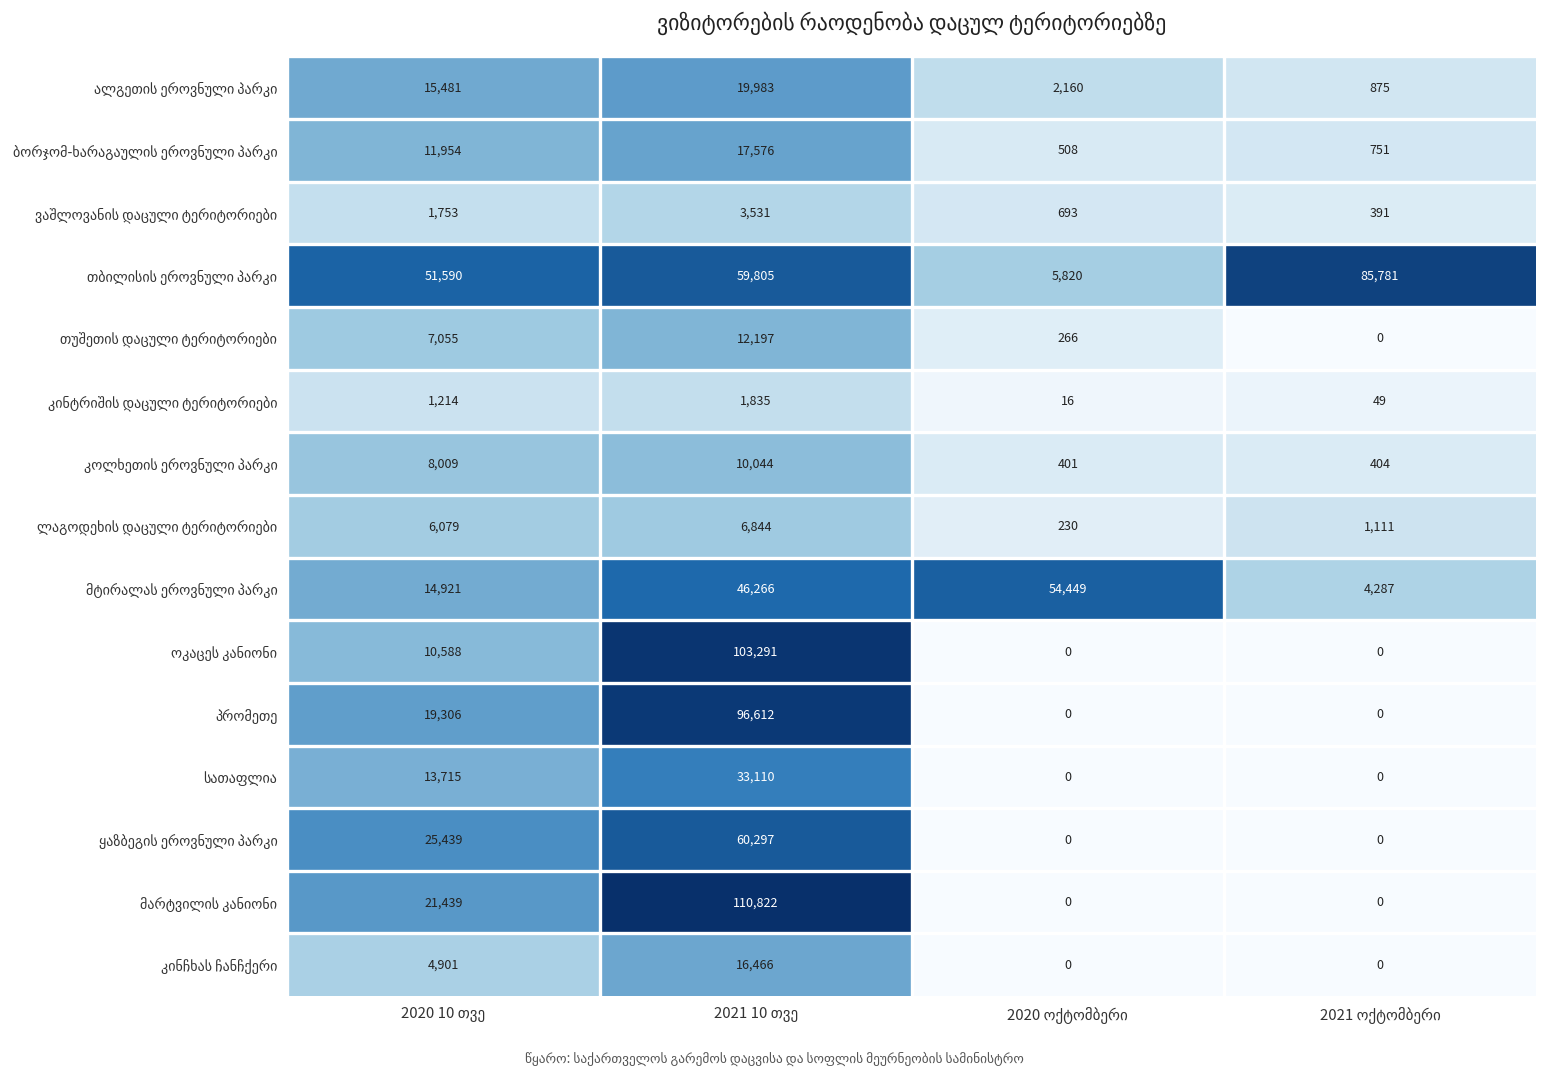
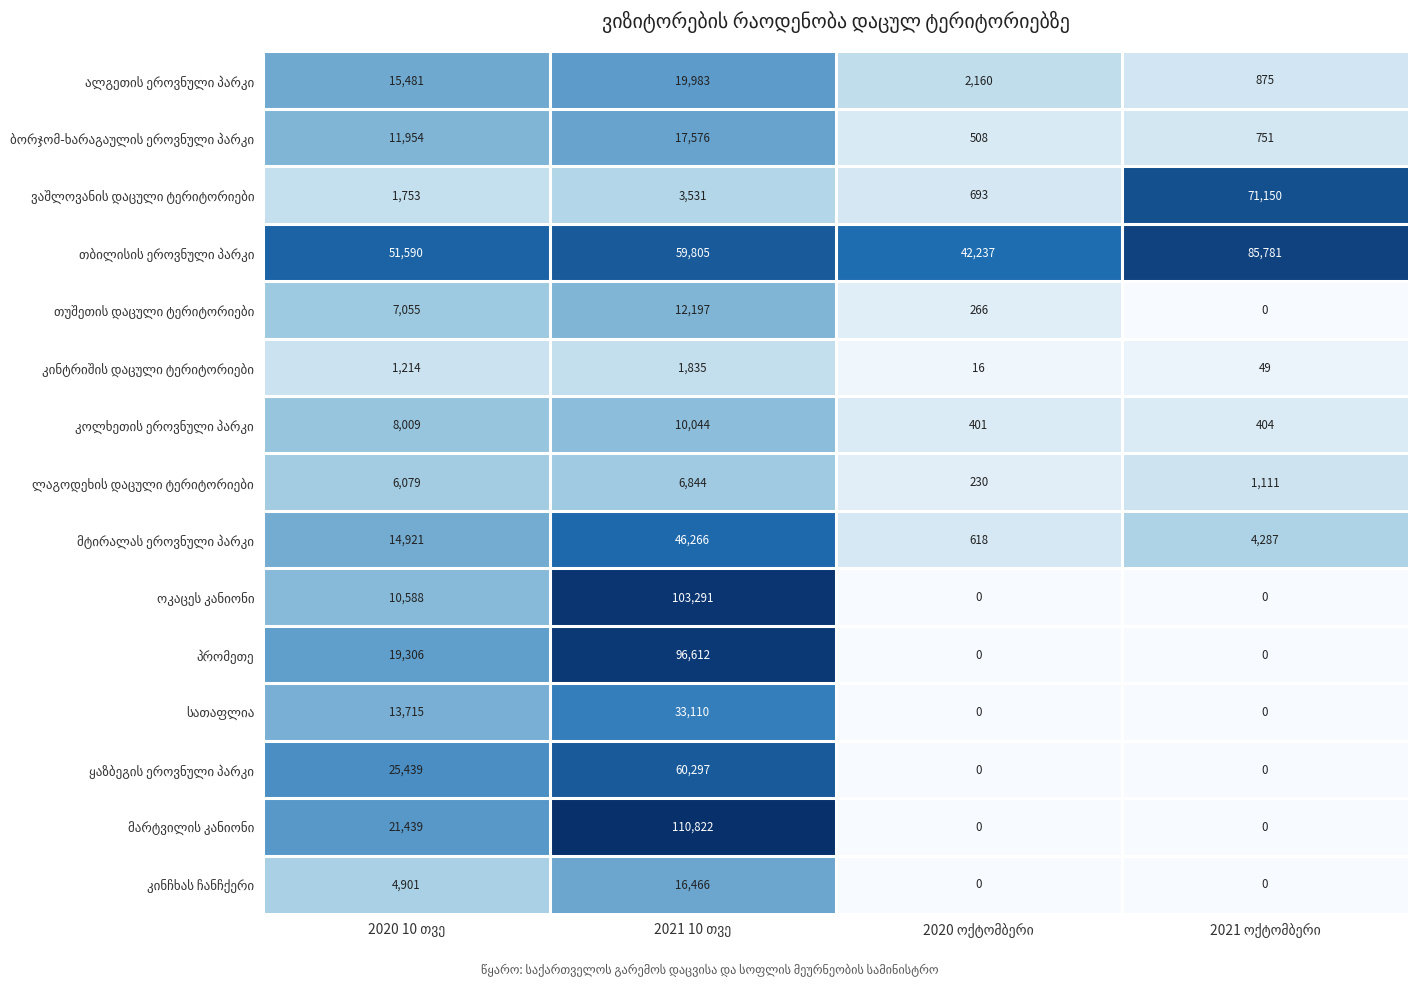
  {
    "ალგეთის ეროვნული პარკი": {
      "2020 10 თვე": "15,481",
      "2021 10 თვე": "19,983",
      "2020 ოქტომბერი": "2,160",
      "2021 ოქტომბერი": "875"
    },
    "ბორჯომ-ხარაგაულის ეროვნული პარკი": {
      "2020 10 თვე": "11,954",
      "2021 10 თვე": "17,576",
      "2020 ოქტომბერი": "508",
      "2021 ოქტომბერი": "751"
    },
    "ვაშლოვანის დაცული ტერიტორიები": {
      "2020 10 თვე": "1,753",
      "2021 10 თვე": "3,531",
      "2020 ოქტომბერი": "693",
-     "2021 ოქტომბერი": "391"
+     "2021 ოქტომბერი": "71,150"
    },
    "თბილისის ეროვნული პარკი": {
      "2020 10 თვე": "51,590",
      "2021 10 თვე": "59,805",
-     "2020 ოქტომბერი": "5,820",
+     "2020 ოქტომბერი": "42,237",
      "2021 ოქტომბერი": "85,781"
    },
    "თუშეთის დაცული ტერიტორიები": {
      "2020 10 თვე": "7,055",
      "2021 10 თვე": "12,197",
      "2020 ოქტომბერი": "266",
      "2021 ოქტომბერი": "0"
    },
    "კინტრიშის დაცული ტერიტორიები": {
      "2020 10 თვე": "1,214",
      "2021 10 თვე": "1,835",
      "2020 ოქტომბერი": "16",
      "2021 ოქტომბერი": "49"
    },
    "კოლხეთის ეროვნული პარკი": {
      "2020 10 თვე": "8,009",
      "2021 10 თვე": "10,044",
      "2020 ოქტომბერი": "401",
      "2021 ოქტომბერი": "404"
    },
    "ლაგოდეხის დაცული ტერიტორიები": {
      "2020 10 თვე": "6,079",
      "2021 10 თვე": "6,844",
      "2020 ოქტომბერი": "230",
      "2021 ოქტომბერი": "1,111"
    },
    "მტირალას ეროვნული პარკი": {
      "2020 10 თვე": "14,921",
      "2021 10 თვე": "46,266",
-     "2020 ოქტომბერი": "54,449",
+     "2020 ოქტომბერი": "618",
      "2021 ოქტომბერი": "4,287"
    },
    "ოკაცეს კანიონი": {
      "2020 10 თვე": "10,588",
      "2021 10 თვე": "103,291",
      "2020 ოქტომბერი": "0",
      "2021 ოქტომბერი": "0"
    },
    "პრომეთე": {
      "2020 10 თვე": "19,306",
      "2021 10 თვე": "96,612",
      "2020 ოქტომბერი": "0",
      "2021 ოქტომბერი": "0"
    },
    "სათაფლია": {
      "2020 10 თვე": "13,715",
      "2021 10 თვე": "33,110",
      "2020 ოქტომბერი": "0",
      "2021 ოქტომბერი": "0"
    },
    "ყაზბეგის ეროვნული პარკი": {
      "2020 10 თვე": "25,439",
      "2021 10 თვე": "60,297",
      "2020 ოქტომბერი": "0",
      "2021 ოქტომბერი": "0"
    },
    "მარტვილის კანიონი": {
      "2020 10 თვე": "21,439",
      "2021 10 თვე": "110,822",
      "2020 ოქტომბერი": "0",
      "2021 ოქტომბერი": "0"
    },
    "კინჩხას ჩანჩქერი": {
      "2020 10 თვე": "4,901",
      "2021 10 თვე": "16,466",
      "2020 ოქტომბერი": "0",
      "2021 ოქტომბერი": "0"
    }
  }
